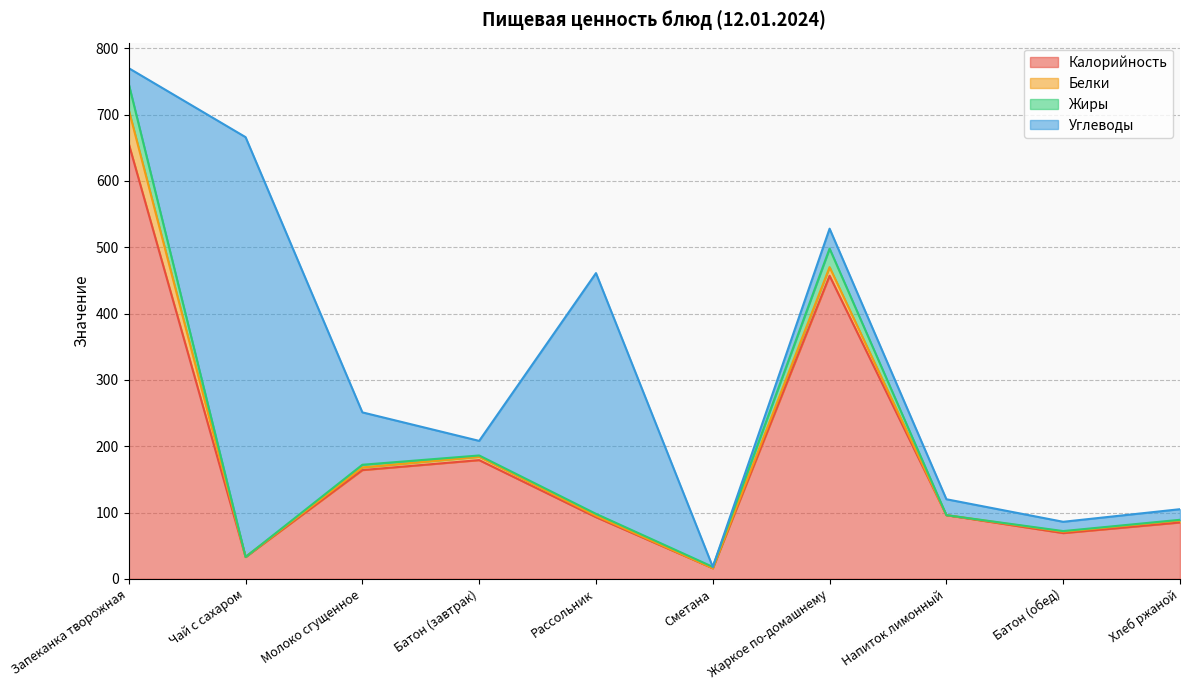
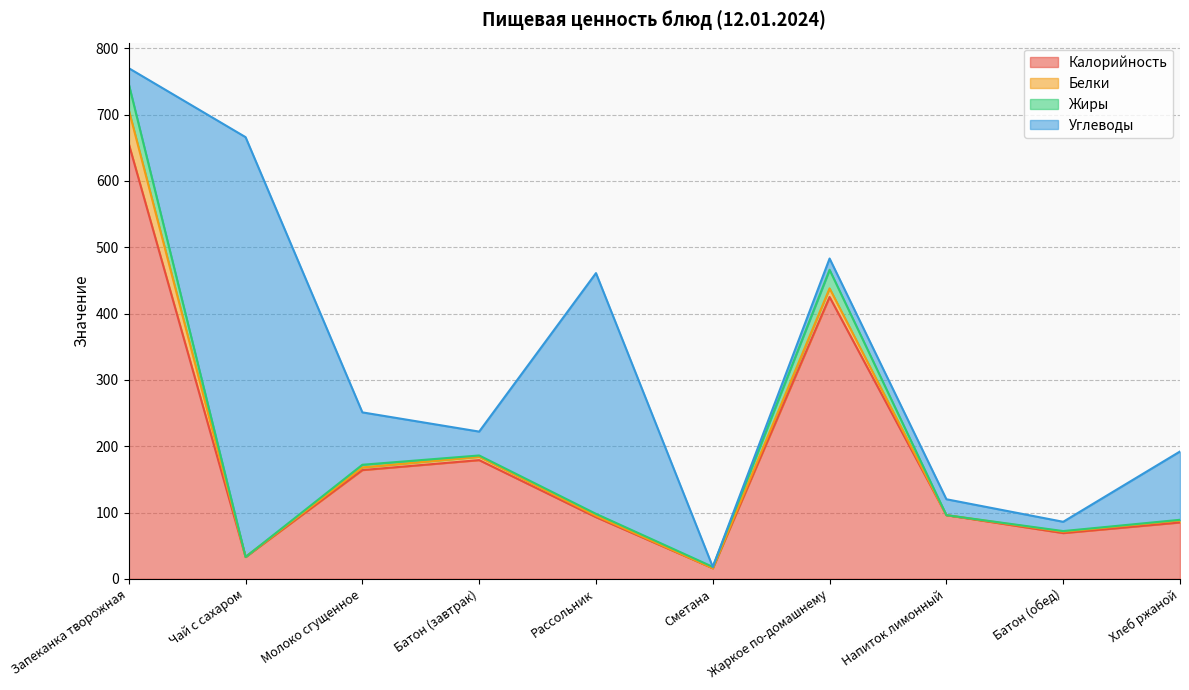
  {
    "Калорийность": {
      "Запеканка творожная": 660,
      "Молоко сгущенное": 160,
      "Батон (завтрак)": 180,
-     "Жаркое по-домашнему": 460
+     "Жаркое по-домашнему": 430
    },
    "Белки": {
      "Запеканка творожная": 50,
      "Молоко сгущенное": 0,
      "Жаркое по-домашнему": 10
    },
    "Жиры": {
      "Запеканка творожная": 40,
      "Молоко сгущенное": 0,
      "Жаркое по-домашнему": 30
    },
    "Углеводы": {
      "Запеканка творожная": 20,
      "Чай с сахаром": 630,
      "Молоко сгущенное": 80,
-     "Батон (завтрак)": 20,
+     "Батон (завтрак)": 40,
      "Рассольник": 360,
-     "Жаркое по-домашнему": 30,
+     "Жаркое по-домашнему": 20,
      "Напиток лимонный": 20,
      "Батон (обед)": 10,
-     "Хлеб ржаной": 20
+     "Хлеб ржаной": 100
    }
  }
